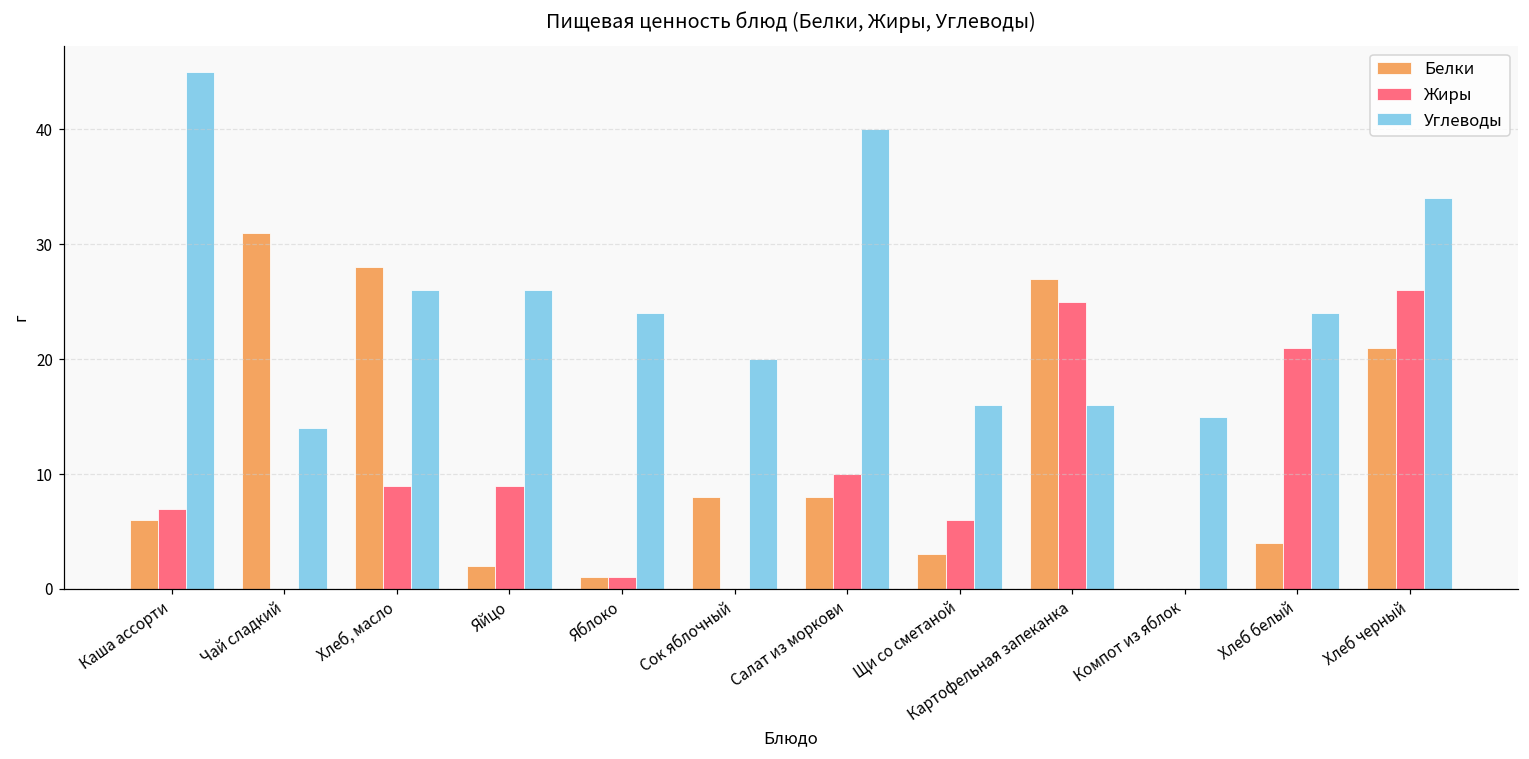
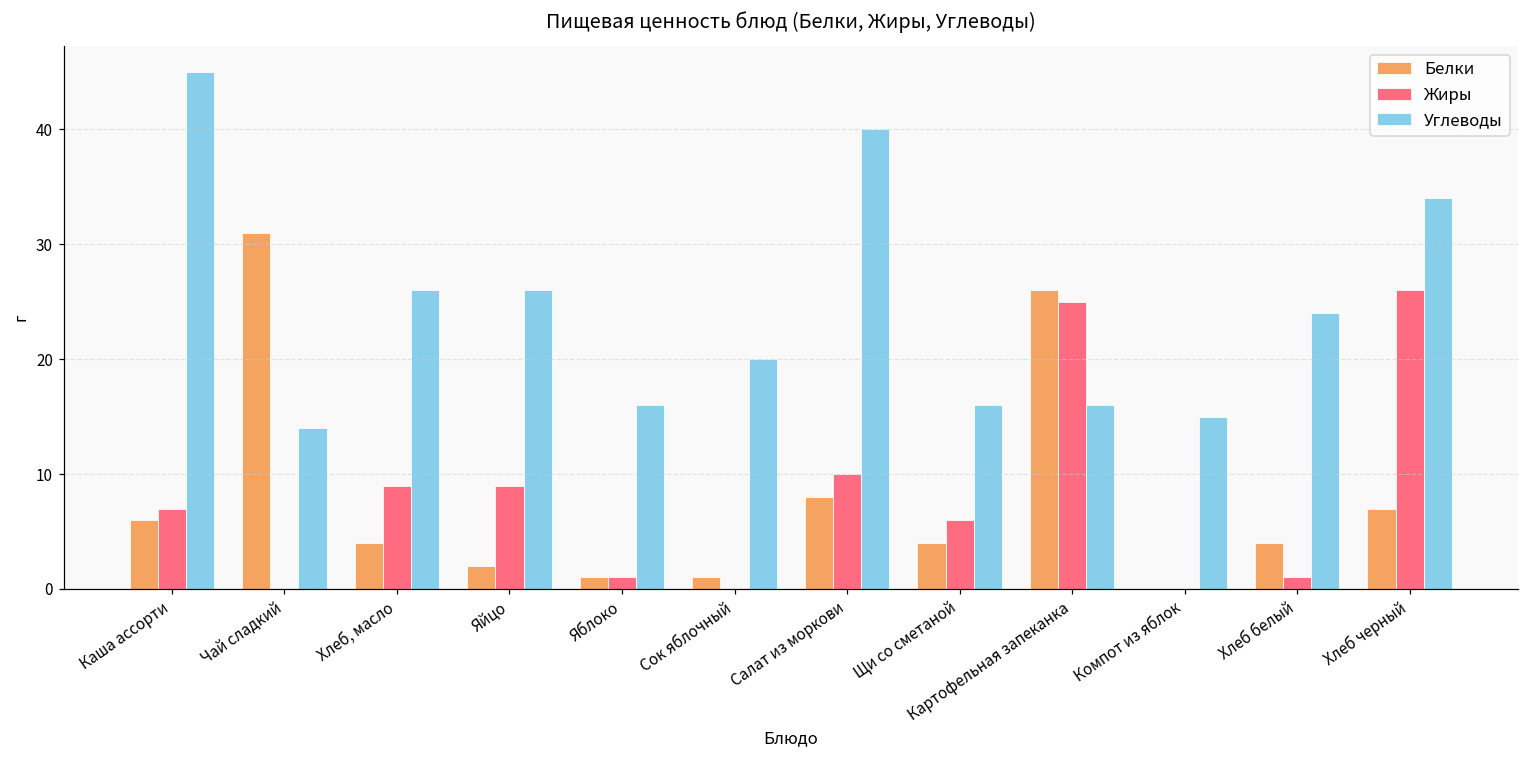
  {
    "Белки": {
      "Каша ассорти": 6,
      "Чай сладкий": 31,
-     "Хлеб, масло": 28,
+     "Хлеб, масло": 4,
      "Яйцо": 2,
      "Яблоко": 1,
-     "Сок яблочный": 8,
+     "Сок яблочный": 1,
      "Салат из моркови": 8,
-     "Щи со сметаной": 3,
-     "Картофельная запеканка": 27,
+     "Щи со сметаной": 4,
+     "Картофельная запеканка": 26,
      "Компот из яблок": 0,
      "Хлеб белый": 4,
-     "Хлеб черный": 21
+     "Хлеб черный": 7
    },
    "Жиры": {
      "Каша ассорти": 7,
      "Чай сладкий": 0,
      "Хлеб, масло": 9,
      "Яйцо": 9,
      "Яблоко": 1,
      "Сок яблочный": 0,
      "Салат из моркови": 10,
      "Щи со сметаной": 6,
      "Картофельная запеканка": 25,
      "Компот из яблок": 0,
-     "Хлеб белый": 21,
+     "Хлеб белый": 1,
      "Хлеб черный": 26
    },
    "Углеводы": {
      "Каша ассорти": 45,
      "Чай сладкий": 14,
      "Хлеб, масло": 26,
      "Яйцо": 26,
-     "Яблоко": 24,
+     "Яблоко": 16,
      "Сок яблочный": 20,
      "Салат из моркови": 40,
      "Щи со сметаной": 16,
      "Картофельная запеканка": 16,
      "Компот из яблок": 15,
      "Хлеб белый": 24,
      "Хлеб черный": 34
    }
  }
